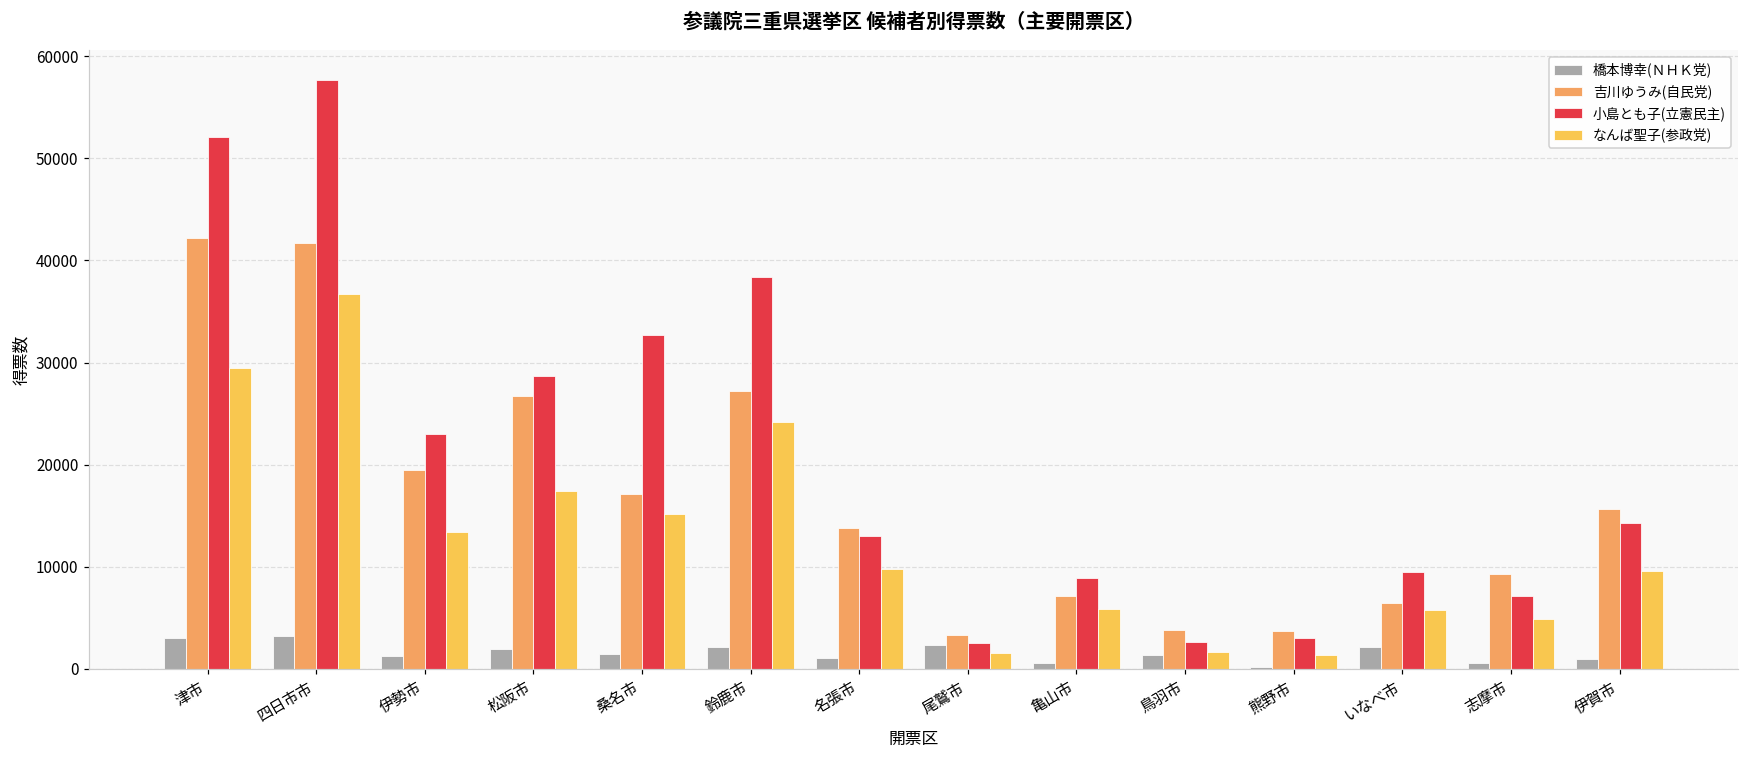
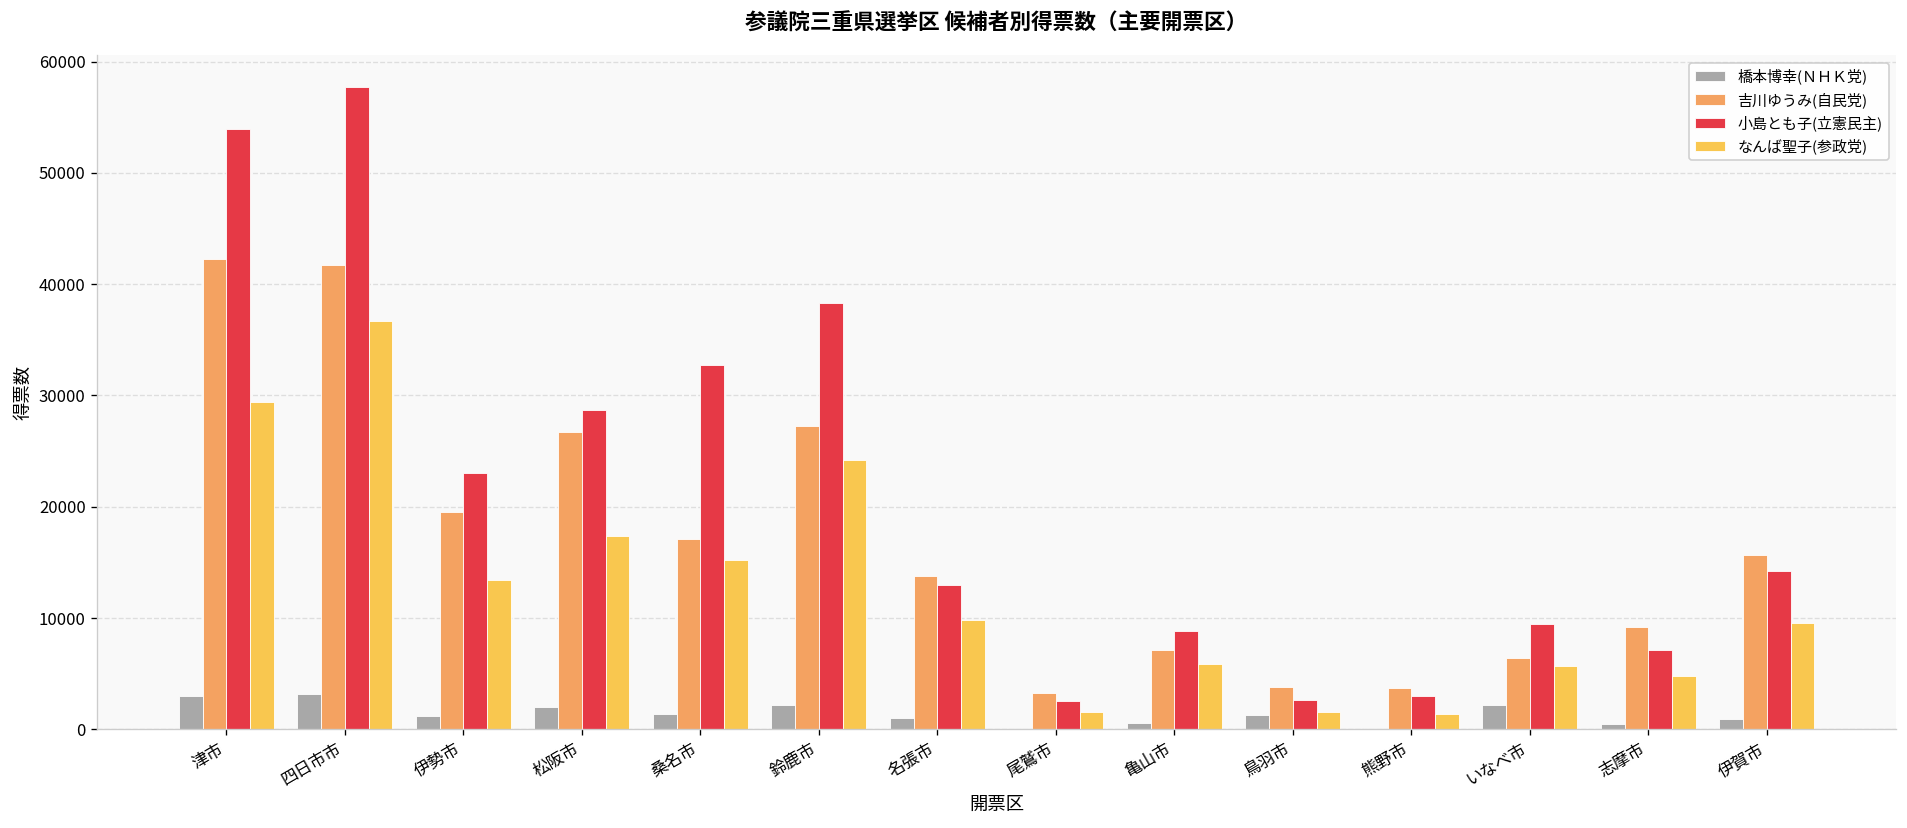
  {
    "橋本博幸(ＮＨＫ党)": {
      "津市": 3000,
      "四日市市": 3000,
      "伊勢市": 1000,
      "松阪市": 2000,
      "桑名市": 1000,
      "鈴鹿市": 2000,
      "名張市": 1000,
-     "尾鷲市": 2000,
+     "尾鷲市": 0,
      "亀山市": 1000,
      "鳥羽市": 1000,
      "いなべ市": 2000,
      "志摩市": 1000,
      "伊賀市": 1000
    },
    "小島とも子(立憲民主)": {
-     "津市": 52000,
+     "津市": 54000,
      "四日市市": 58000,
      "伊勢市": 23000,
      "松阪市": 29000,
      "桑名市": 33000,
      "鈴鹿市": 38000,
      "名張市": 13000,
      "尾鷲市": 3000,
      "亀山市": 9000,
      "鳥羽市": 3000,
      "熊野市": 3000,
      "いなべ市": 9000,
      "志摩市": 7000,
      "伊賀市": 14000
    }
  }
